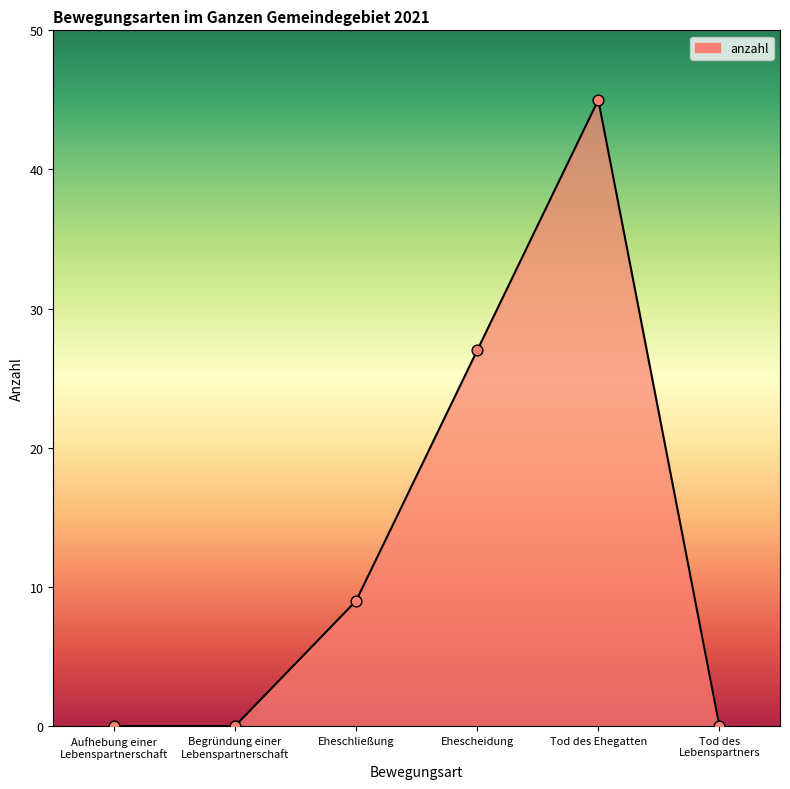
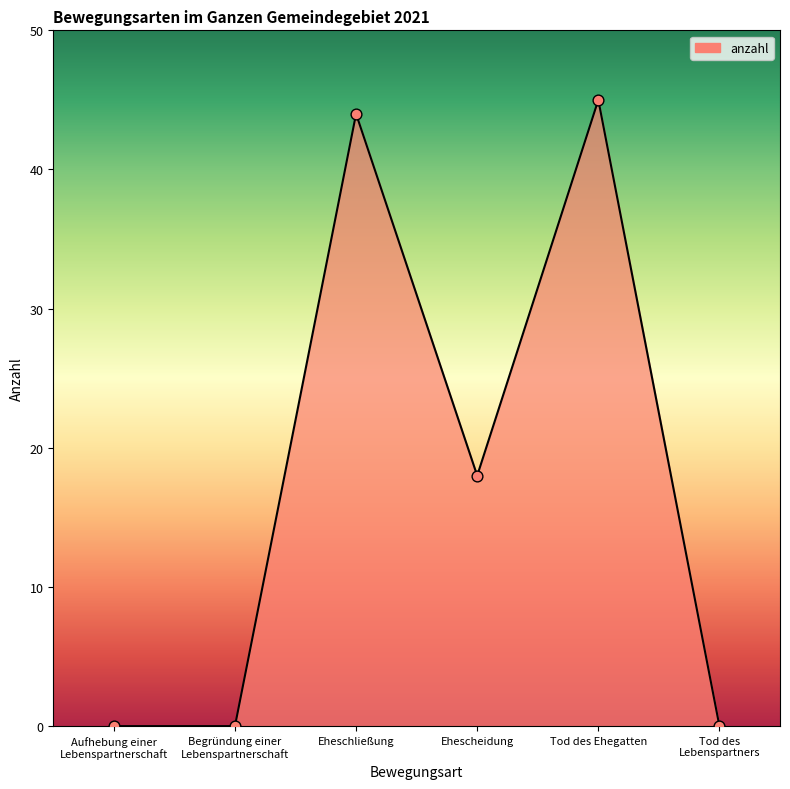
  {
    "Aufhebung einer Lebenspartnerschaft": 0,
    "Begründung einer Lebenspartnerschaft": 0,
-   "Eheschließung": 9,
-   "Ehescheidung": 27,
+   "Eheschließung": 44,
+   "Ehescheidung": 18,
    "Tod des Ehegatten": 45,
    "Tod des Lebenspartners": 0
  }
